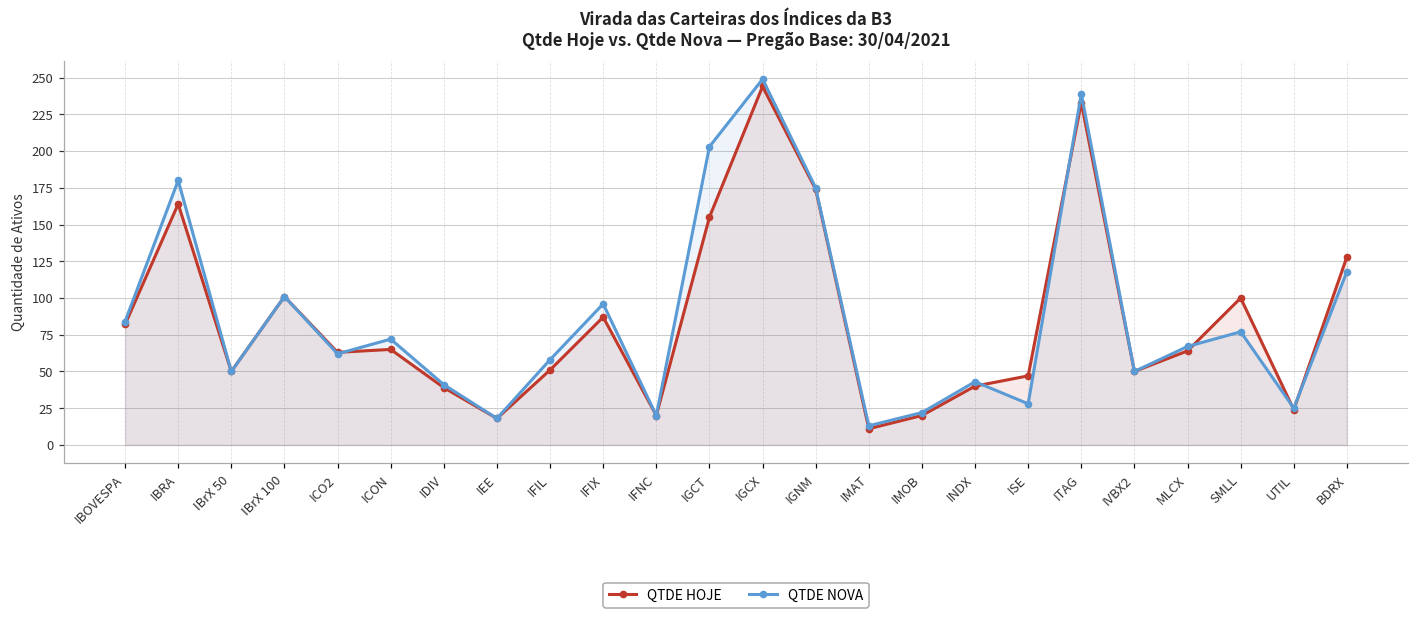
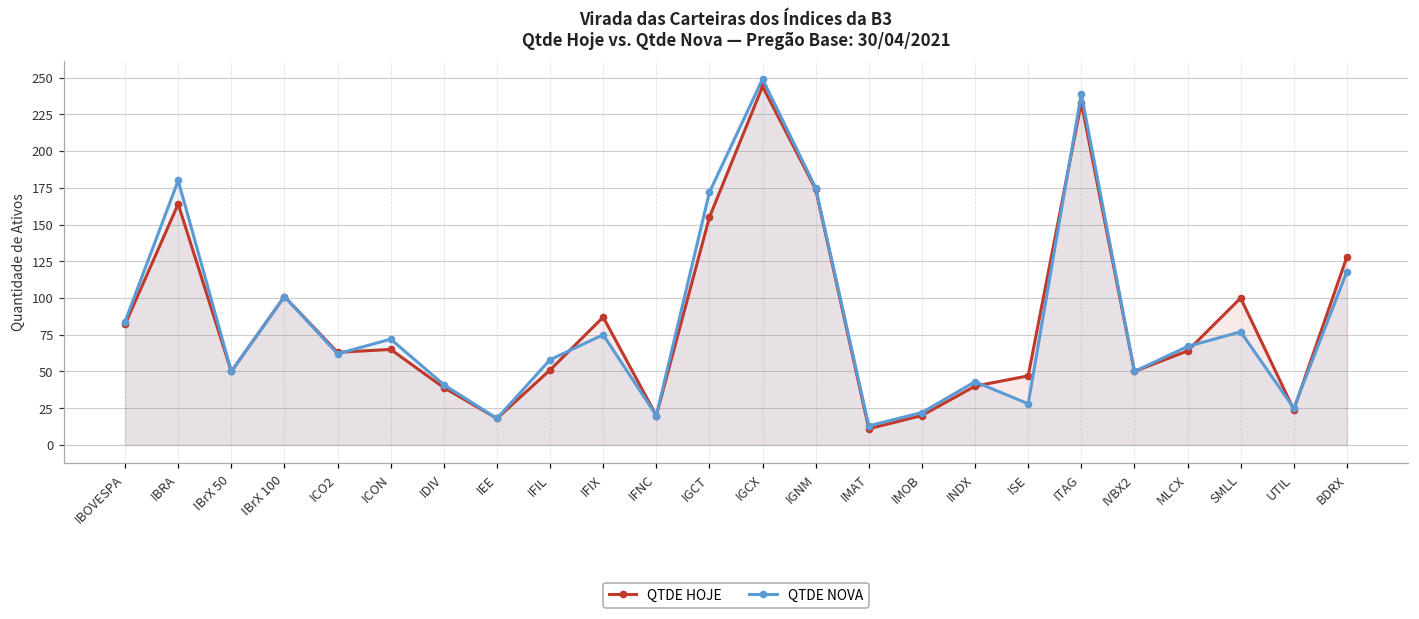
  {
    "QTDE HOJE": {
      "IBOVESPA": 82,
      "IBRA": 164,
      "ICON": 65,
      "IDIV": 39,
      "IFIL": 51,
      "IFIX": 87,
      "IGCT": 155,
      "IGCX": 244,
      "IMAT": 11,
      "IMOB": 20,
      "INDX": 40,
      "ISE": 47,
      "ITAG": 233,
      "MLCX": 64,
      "SMLL": 100,
      "BDRX": 128
    },
    "QTDE NOVA": {
      "IBOVESPA": 84,
      "IBRA": 180,
      "ICON": 72,
      "IDIV": 41,
      "IFIL": 58,
-     "IFIX": 96,
-     "IGCT": 203,
+     "IFIX": 75,
+     "IGCT": 172,
      "IGCX": 249,
      "IMAT": 13,
      "IMOB": 22,
      "INDX": 43,
      "ISE": 28,
      "ITAG": 239,
      "MLCX": 67,
      "SMLL": 77,
      "BDRX": 118
    }
  }
